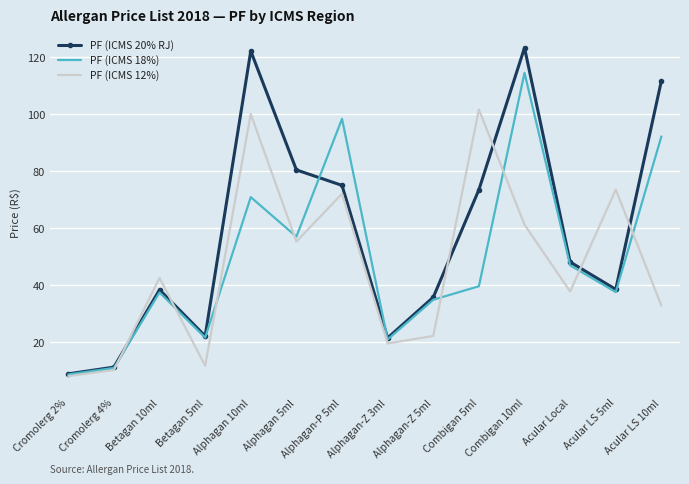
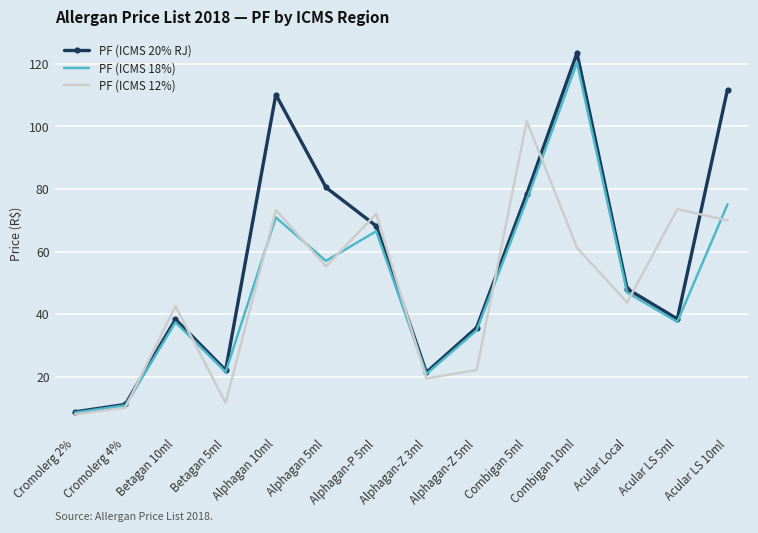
  {
    "PF (ICMS 20% RJ)": {
      "Betagan 10ml": 38,
-     "Alphagan 10ml": 122,
+     "Alphagan 10ml": 110,
      "Alphagan 5ml": 80,
-     "Alphagan-P 5ml": 75,
-     "Combigan 5ml": 74,
+     "Alphagan-P 5ml": 68,
+     "Combigan 5ml": 78,
      "Combigan 10ml": 123,
      "Acular Local": 48,
      "Acular LS 5ml": 38,
      "Acular LS 10ml": 112
    },
    "PF (ICMS 18%)": {
      "Betagan 10ml": 37,
      "Alphagan 10ml": 71,
      "Alphagan 5ml": 57,
-     "Alphagan-P 5ml": 98,
-     "Combigan 5ml": 40,
-     "Combigan 10ml": 115,
+     "Alphagan-P 5ml": 67,
+     "Combigan 5ml": 76,
+     "Combigan 10ml": 120,
      "Acular Local": 47,
      "Acular LS 5ml": 38,
-     "Acular LS 10ml": 92
+     "Acular LS 10ml": 75
    },
    "PF (ICMS 12%)": {
      "Betagan 10ml": 43,
      "Betagan 5ml": 12,
-     "Alphagan 10ml": 100,
+     "Alphagan 10ml": 73,
      "Alphagan 5ml": 55,
      "Alphagan-P 5ml": 72,
      "Alphagan-Z 3ml": 19,
      "Alphagan-Z 5ml": 22,
      "Combigan 5ml": 102,
      "Combigan 10ml": 61,
-     "Acular Local": 38,
+     "Acular Local": 44,
      "Acular LS 5ml": 74,
-     "Acular LS 10ml": 33
+     "Acular LS 10ml": 70
    }
  }
